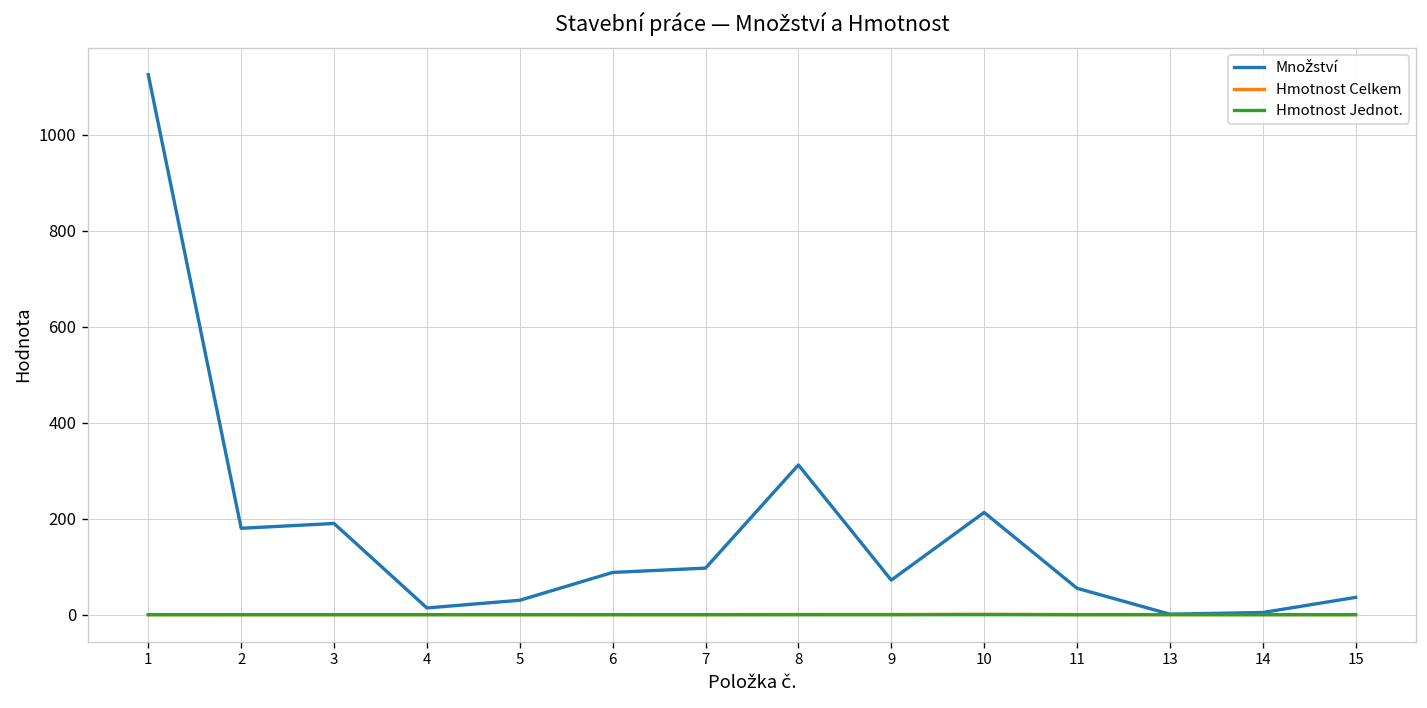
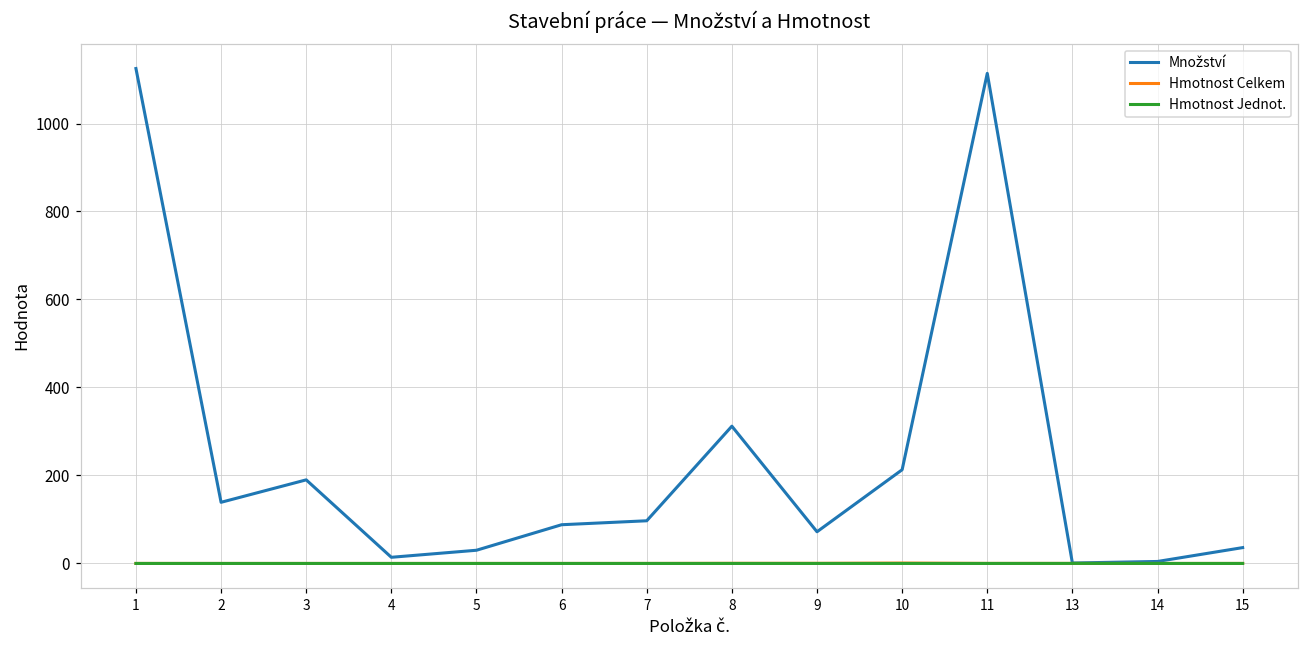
  {
    "Množství": {
      "1": 1130,
-     "2": 180,
+     "2": 140,
      "3": 190,
      "4": 10,
      "5": 30,
      "6": 90,
      "7": 100,
      "8": 310,
      "9": 70,
      "10": 210,
-     "11": 60,
+     "11": 1110,
      "15": 40
    },
    "Hmotnost Jednot.": {
      "1": 0,
      "2": 0,
      "3": 0,
      "4": 0,
      "5": 0,
      "6": 0,
      "7": 0,
      "8": 0,
      "9": 0,
      "10": 0,
      "11": 0,
      "15": 0
    }
  }
